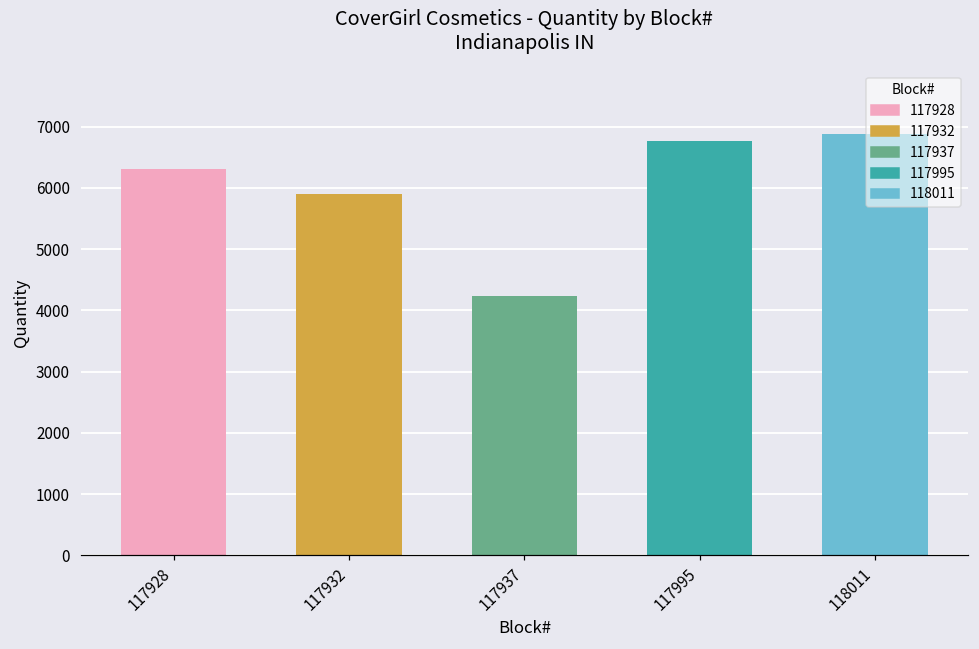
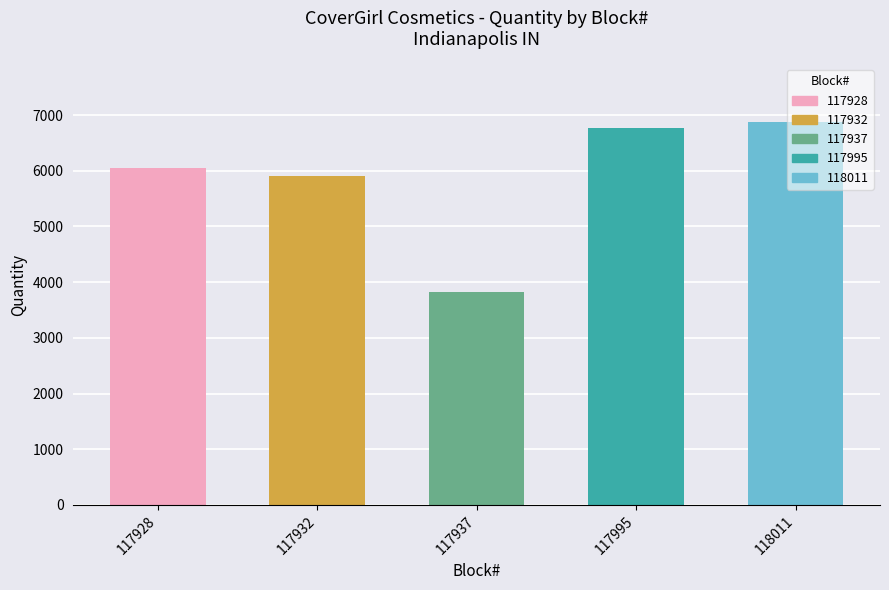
  {
-   "117928": 6300,
+   "117928": 6000,
    "117932": 5900,
-   "117937": 4200,
+   "117937": 3800,
    "117995": 6800
  }
